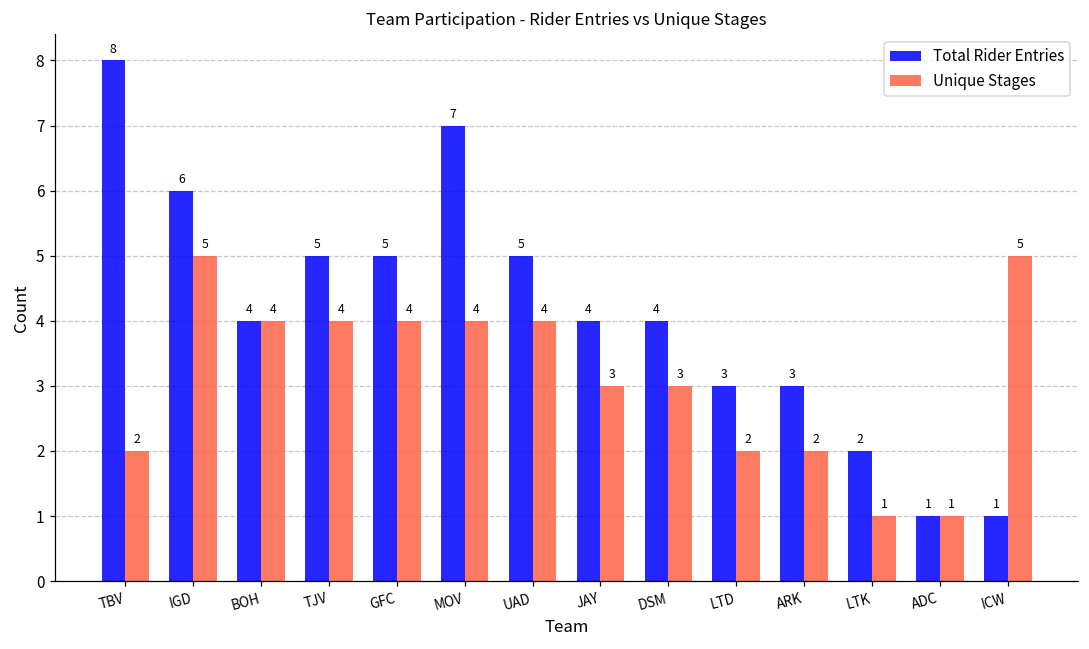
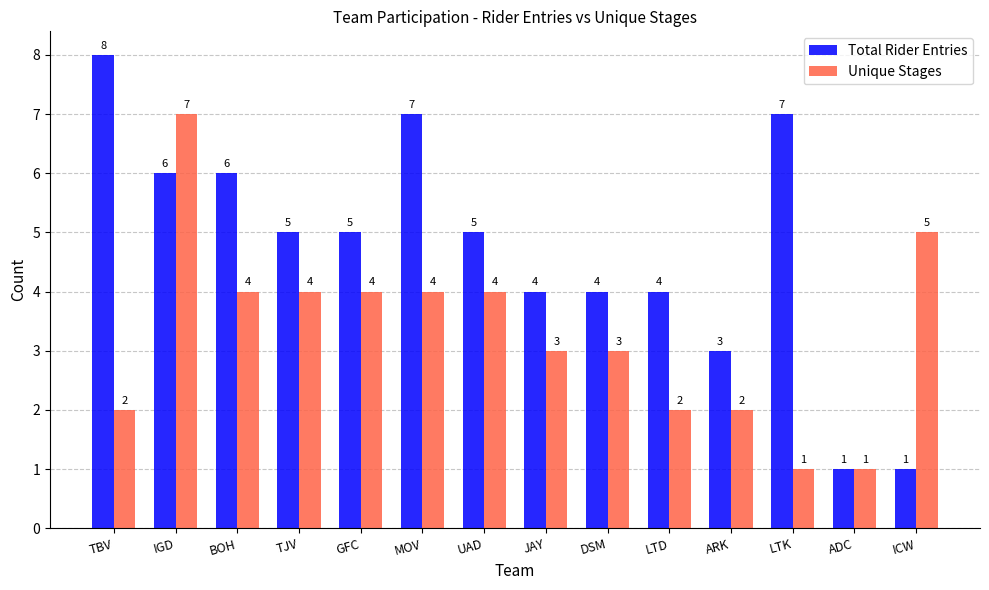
  {
    "Total Rider Entries": {
      "TBV": 8,
      "IGD": 6,
-     "BOH": 4,
+     "BOH": 6,
      "TJV": 5,
      "GFC": 5,
      "MOV": 7,
      "UAD": 5,
      "JAY": 4,
      "DSM": 4,
-     "LTD": 3,
+     "LTD": 4,
      "ARK": 3,
-     "LTK": 2,
+     "LTK": 7,
      "ADC": 1,
      "ICW": 1
    },
    "Unique Stages": {
      "TBV": 2,
-     "IGD": 5,
+     "IGD": 7,
      "BOH": 4,
      "TJV": 4,
      "GFC": 4,
      "MOV": 4,
      "UAD": 4,
      "JAY": 3,
      "DSM": 3,
      "LTD": 2,
      "ARK": 2,
      "LTK": 1,
      "ADC": 1,
      "ICW": 5
    }
  }
